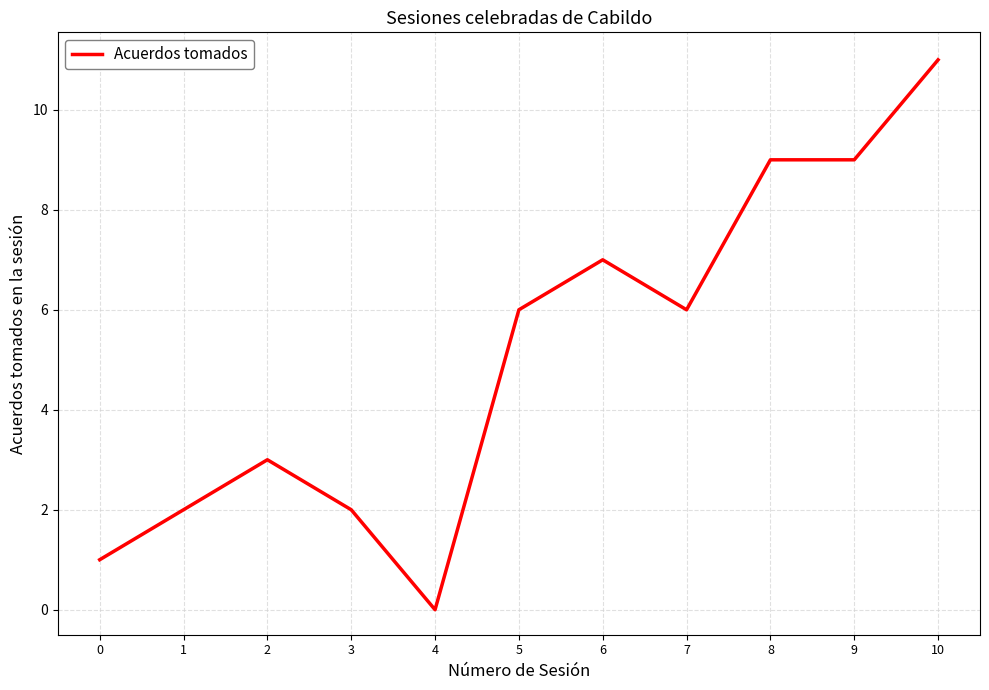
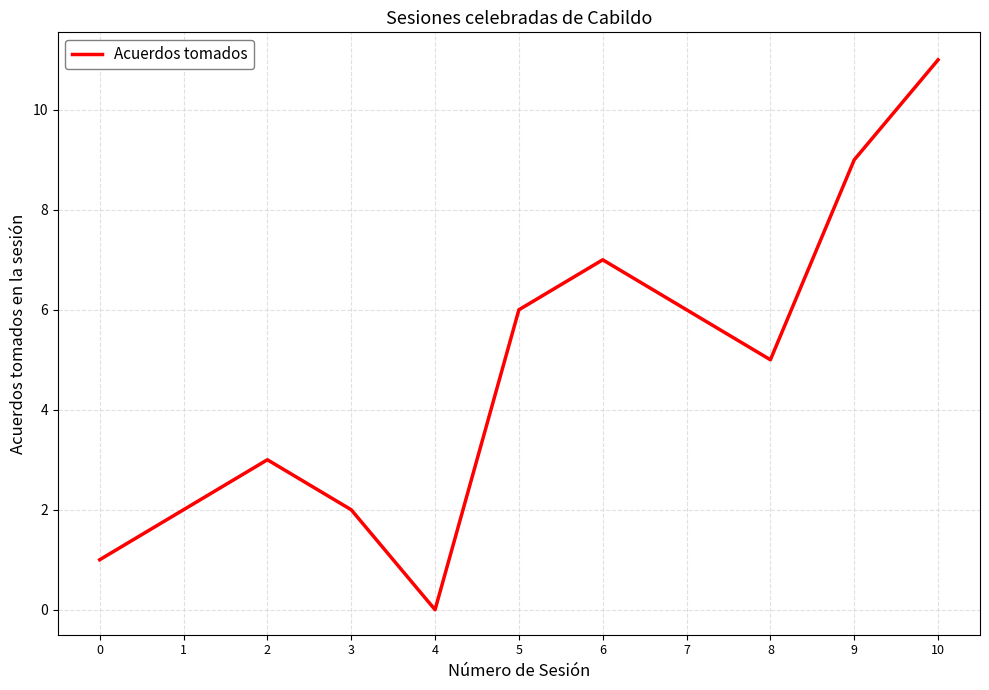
  {
    "0": 1,
    "1": 2,
    "2": 3,
    "3": 2,
    "4": 0,
    "5": 6,
    "6": 7,
    "7": 6,
-   "8": 9,
+   "8": 5,
    "9": 9,
    "10": 11
  }
